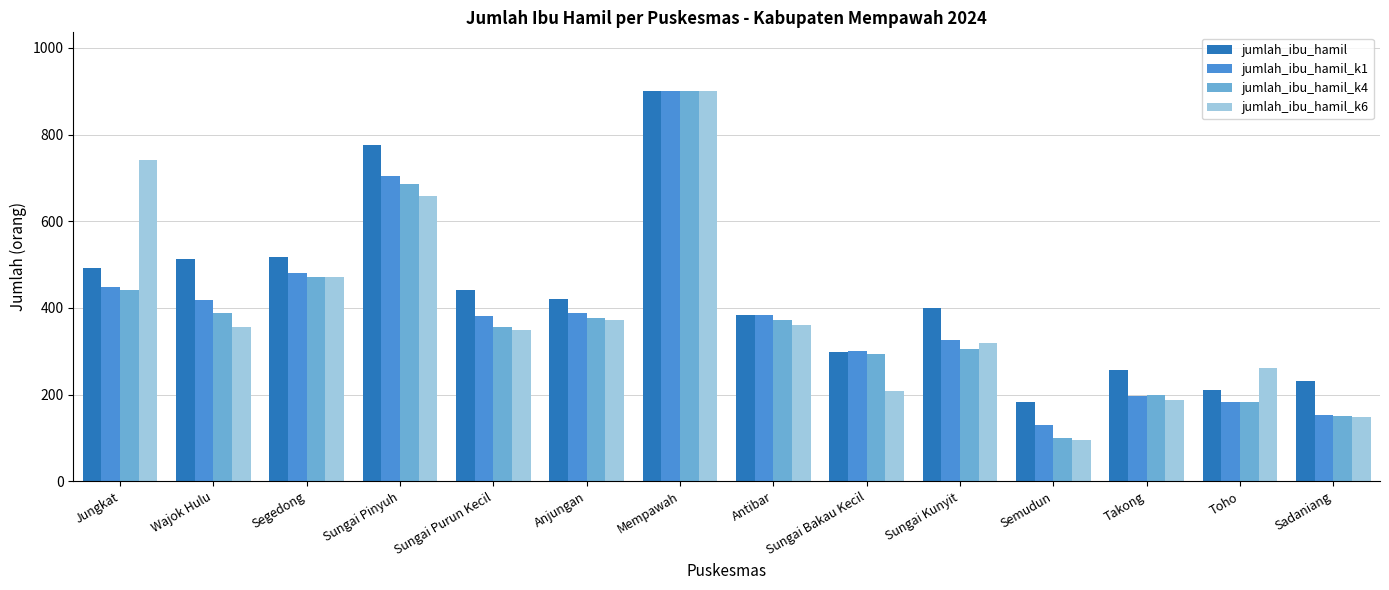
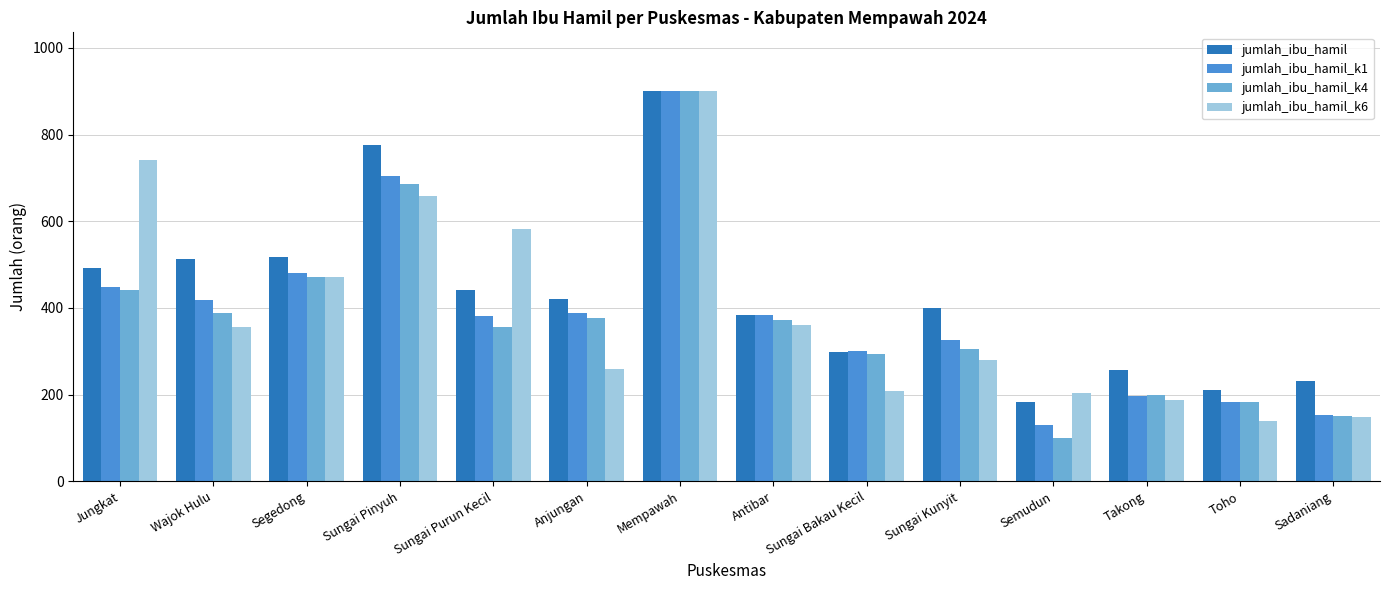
  {
    "jumlah_ibu_hamil_k6": {
      "Jungkat": 740,
      "Wajok Hulu": 360,
      "Segedong": 470,
      "Sungai Pinyuh": 660,
-     "Sungai Purun Kecil": 350,
-     "Anjungan": 370,
+     "Sungai Purun Kecil": 580,
+     "Anjungan": 260,
      "Mempawah": 900,
      "Antibar": 360,
      "Sungai Bakau Kecil": 210,
-     "Sungai Kunyit": 320,
-     "Semudun": 100,
+     "Sungai Kunyit": 280,
+     "Semudun": 200,
      "Takong": 190,
-     "Toho": 260,
+     "Toho": 140,
      "Sadaniang": 150
    }
  }
